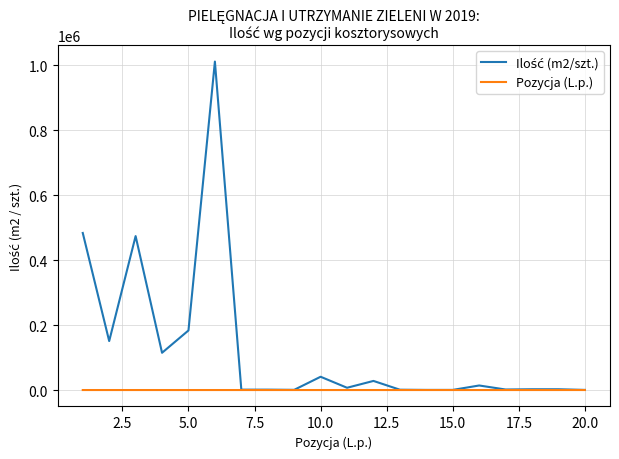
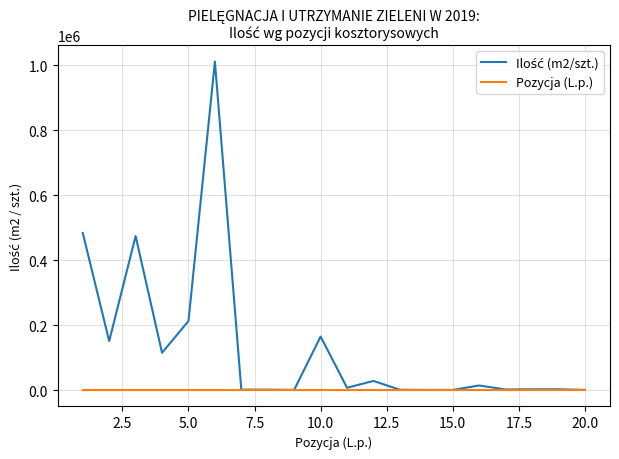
  {
    "Ilość (m2/szt.)": {
-     "5.0": 180000,
-     "10.0": 40000
+     "5.0": 210000,
+     "10.0": 160000
    },
    "Pozycja (L.p.)": {
      "5.0": 0,
      "10.0": 0
    }
  }
